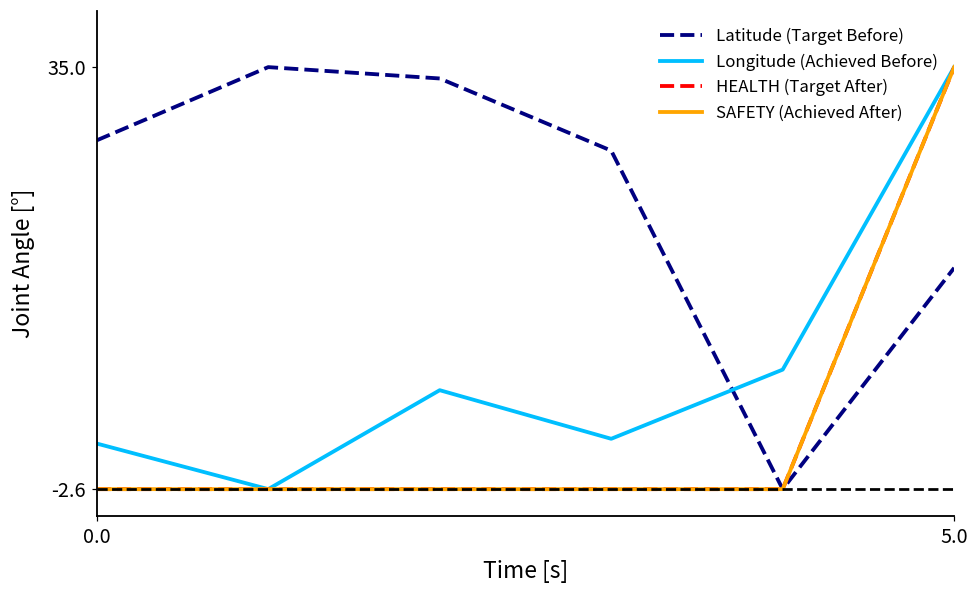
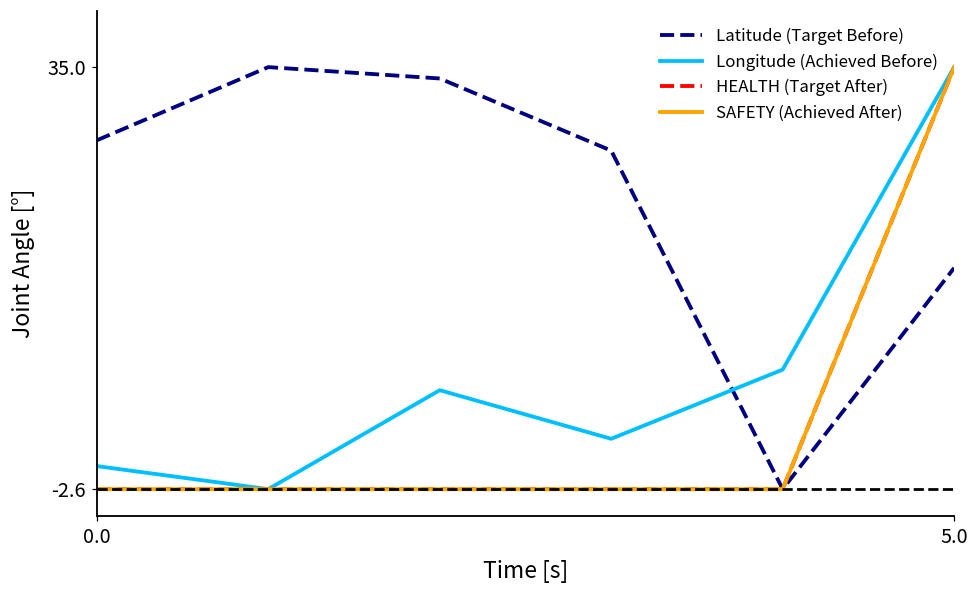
  {
    "Latitude (Target Before)": {
      "0.0": 28.5,
      "5.0": 17.1
    },
    "Longitude (Achieved Before)": {
-     "0.0": 1.5
+     "0.0": -0.5
    },
    "SAFETY (Achieved After)": {
      "0.0": -2.6
    }
  }
